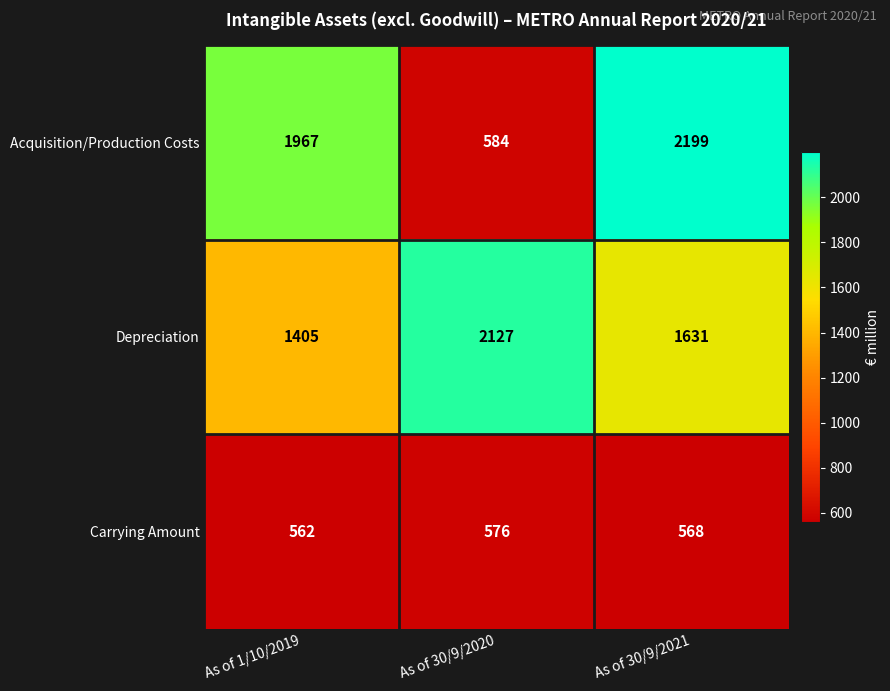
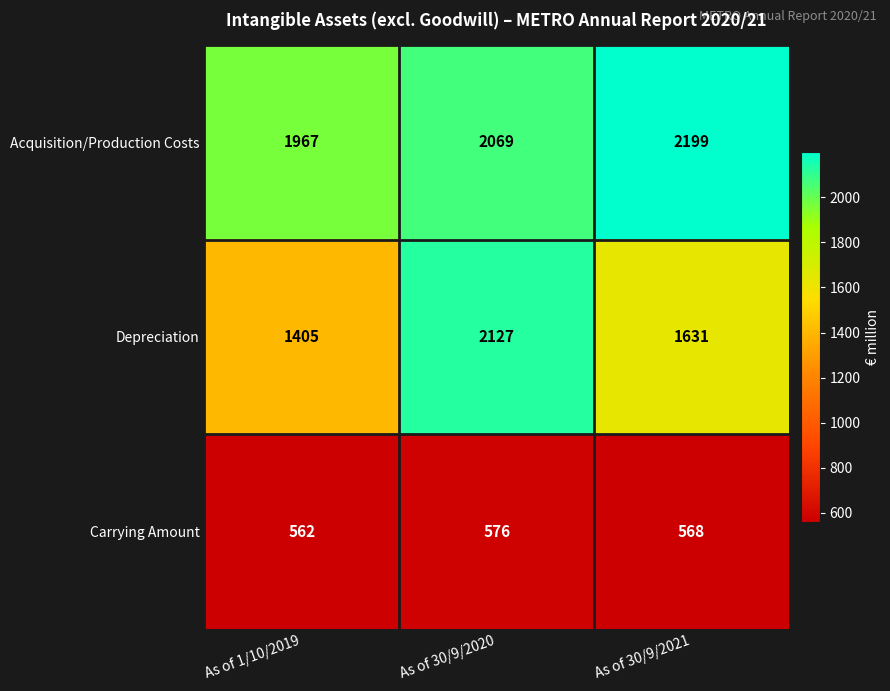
  {
    "Acquisition/Production Costs": {
      "As of 1/10/2019": 1967,
-     "As of 30/9/2020": 584,
+     "As of 30/9/2020": 2069,
      "As of 30/9/2021": 2199
    },
    "Depreciation": {
      "As of 1/10/2019": 1405,
      "As of 30/9/2020": 2127,
      "As of 30/9/2021": 1631
    },
    "Carrying Amount": {
      "As of 1/10/2019": 562,
      "As of 30/9/2020": 576,
      "As of 30/9/2021": 568
    }
  }
